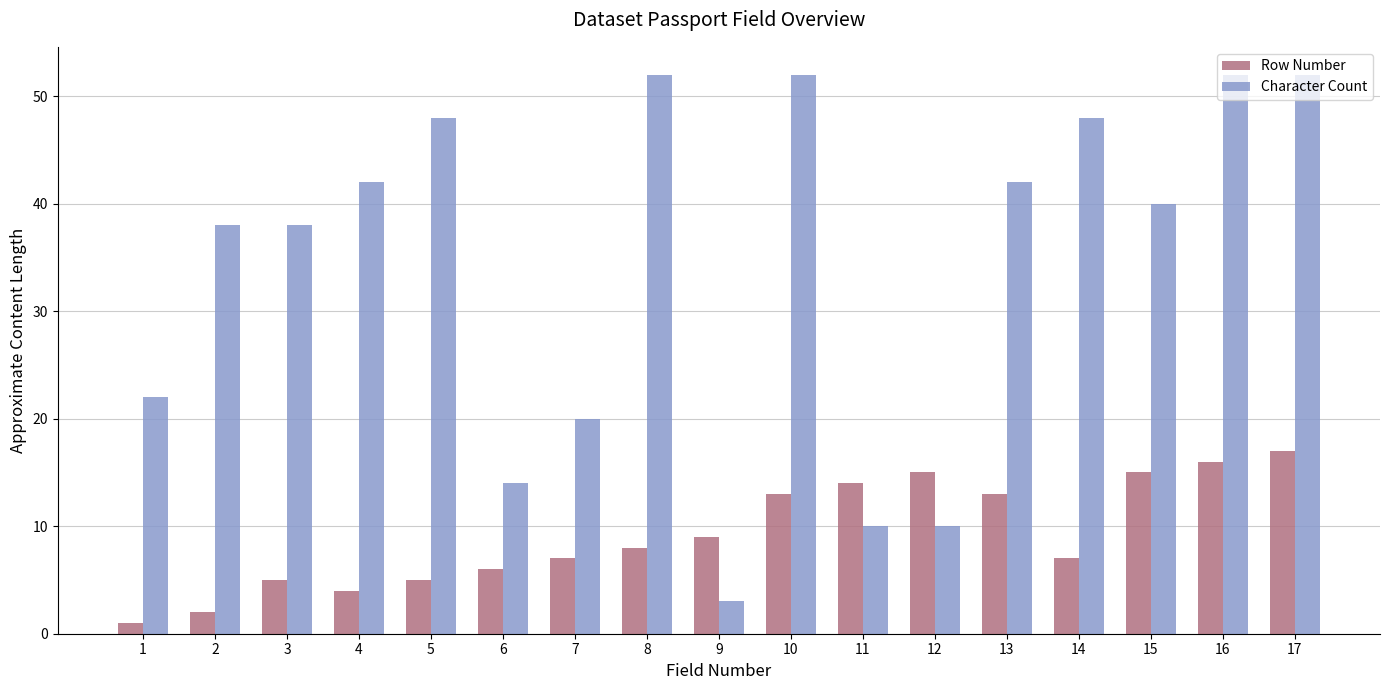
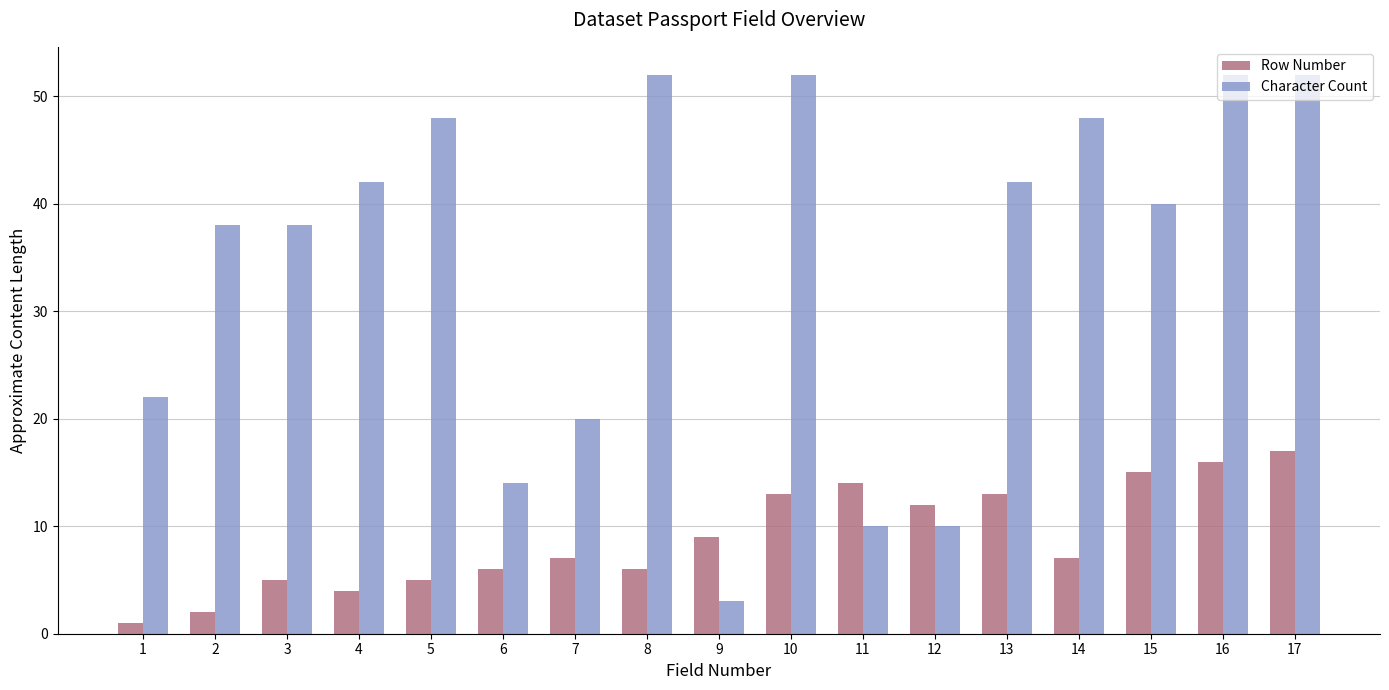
  {
    "Row Number": {
      "1": 1,
      "2": 2,
      "3": 5,
      "4": 4,
      "5": 5,
      "6": 6,
      "7": 7,
-     "8": 8,
+     "8": 6,
      "9": 9,
      "10": 13,
      "11": 14,
-     "12": 15,
+     "12": 12,
      "13": 13,
      "14": 7,
      "15": 15,
      "16": 16,
      "17": 17
    },
    "Character Count": {
      "1": 22,
      "2": 38,
      "3": 38,
      "4": 42,
      "5": 48,
      "6": 14,
      "7": 20,
      "8": 52,
      "9": 3,
      "10": 52,
      "11": 10,
      "12": 10,
      "13": 42,
      "14": 48,
      "15": 40
    }
  }
